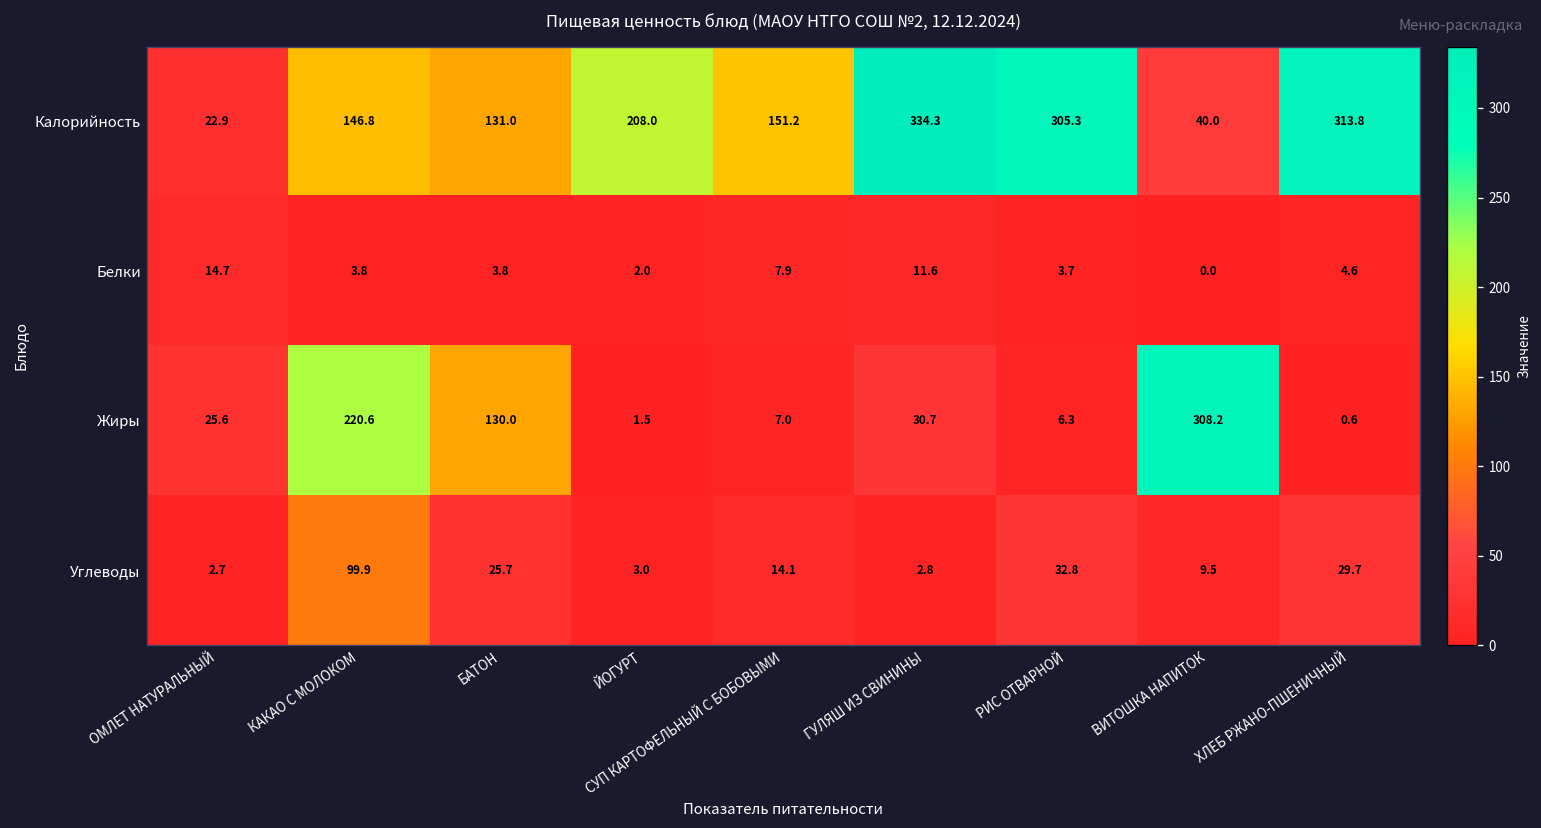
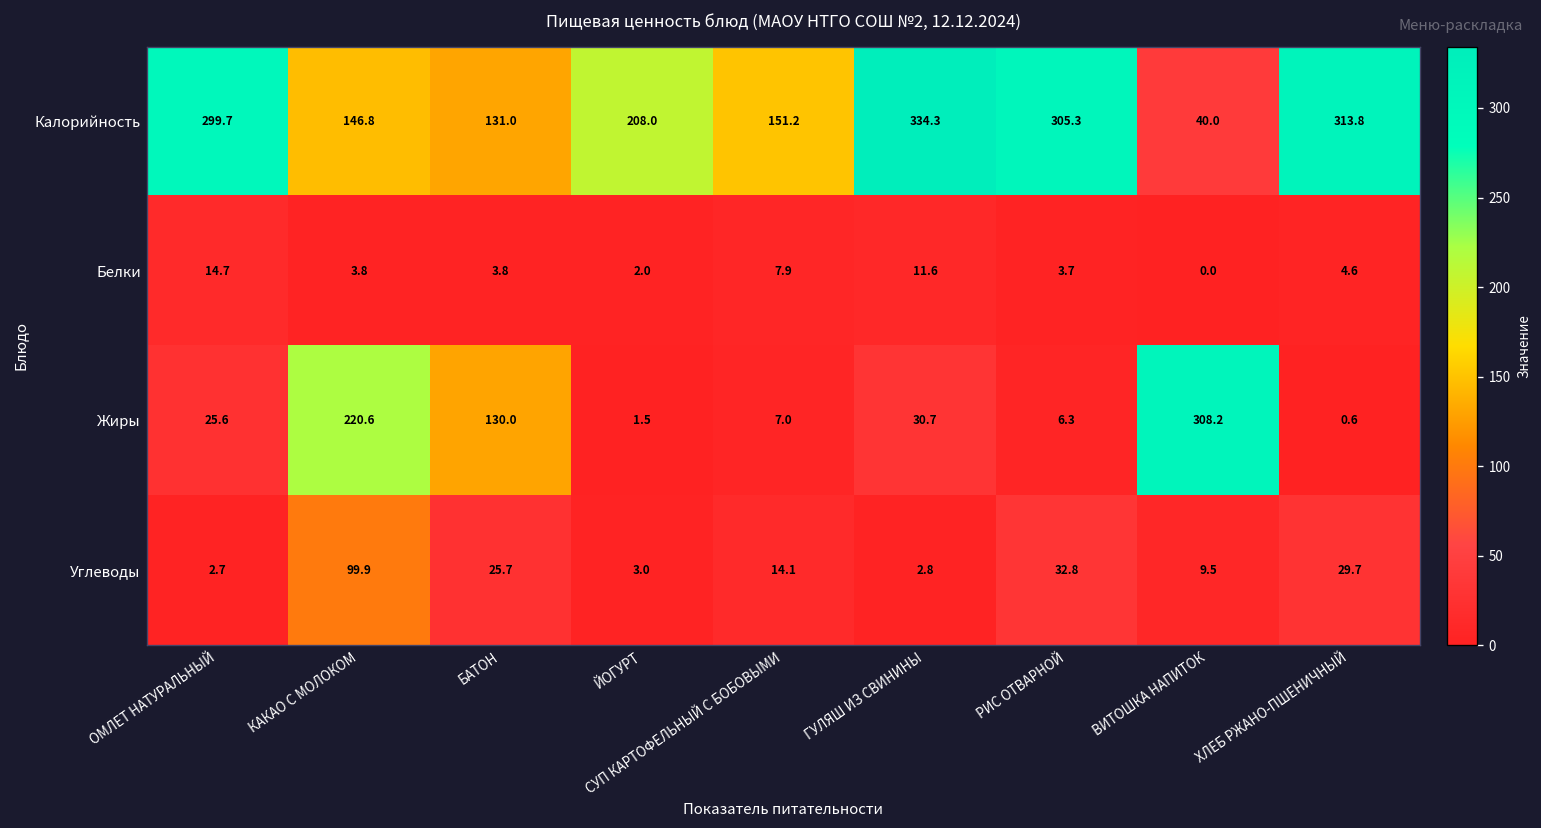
  {
    "Калорийность": {
-     "ОМЛЕТ НАТУРАЛЬНЫЙ": 22.9,
+     "ОМЛЕТ НАТУРАЛЬНЫЙ": 299.7,
      "КАКАО С МОЛОКОМ": 146.8,
      "БАТОН": 131.0,
      "ЙОГУРТ": 208.0,
      "СУП КАРТОФЕЛЬНЫЙ С БОБОВЫМИ": 151.2,
      "ГУЛЯШ ИЗ СВИНИНЫ": 334.3,
      "РИС ОТВАРНОЙ": 305.3,
      "ВИТОШКА НАПИТОК": 40.0,
      "ХЛЕБ РЖАНО-ПШЕНИЧНЫЙ": 313.8
    },
    "Белки": {
      "ОМЛЕТ НАТУРАЛЬНЫЙ": 14.7,
      "КАКАО С МОЛОКОМ": 3.8,
      "БАТОН": 3.8,
      "ЙОГУРТ": 2.0,
      "СУП КАРТОФЕЛЬНЫЙ С БОБОВЫМИ": 7.9,
      "ГУЛЯШ ИЗ СВИНИНЫ": 11.6,
      "РИС ОТВАРНОЙ": 3.7,
      "ВИТОШКА НАПИТОК": 0.0,
      "ХЛЕБ РЖАНО-ПШЕНИЧНЫЙ": 4.6
    },
    "Жиры": {
      "ОМЛЕТ НАТУРАЛЬНЫЙ": 25.6,
      "КАКАО С МОЛОКОМ": 220.6,
      "БАТОН": 130.0,
      "ЙОГУРТ": 1.5,
      "СУП КАРТОФЕЛЬНЫЙ С БОБОВЫМИ": 7.0,
      "ГУЛЯШ ИЗ СВИНИНЫ": 30.7,
      "РИС ОТВАРНОЙ": 6.3,
      "ВИТОШКА НАПИТОК": 308.2,
      "ХЛЕБ РЖАНО-ПШЕНИЧНЫЙ": 0.6
    },
    "Углеводы": {
      "ОМЛЕТ НАТУРАЛЬНЫЙ": 2.7,
      "КАКАО С МОЛОКОМ": 99.9,
      "БАТОН": 25.7,
      "ЙОГУРТ": 3.0,
      "СУП КАРТОФЕЛЬНЫЙ С БОБОВЫМИ": 14.1,
      "ГУЛЯШ ИЗ СВИНИНЫ": 2.8,
      "РИС ОТВАРНОЙ": 32.8,
      "ВИТОШКА НАПИТОК": 9.5,
      "ХЛЕБ РЖАНО-ПШЕНИЧНЫЙ": 29.7
    }
  }
